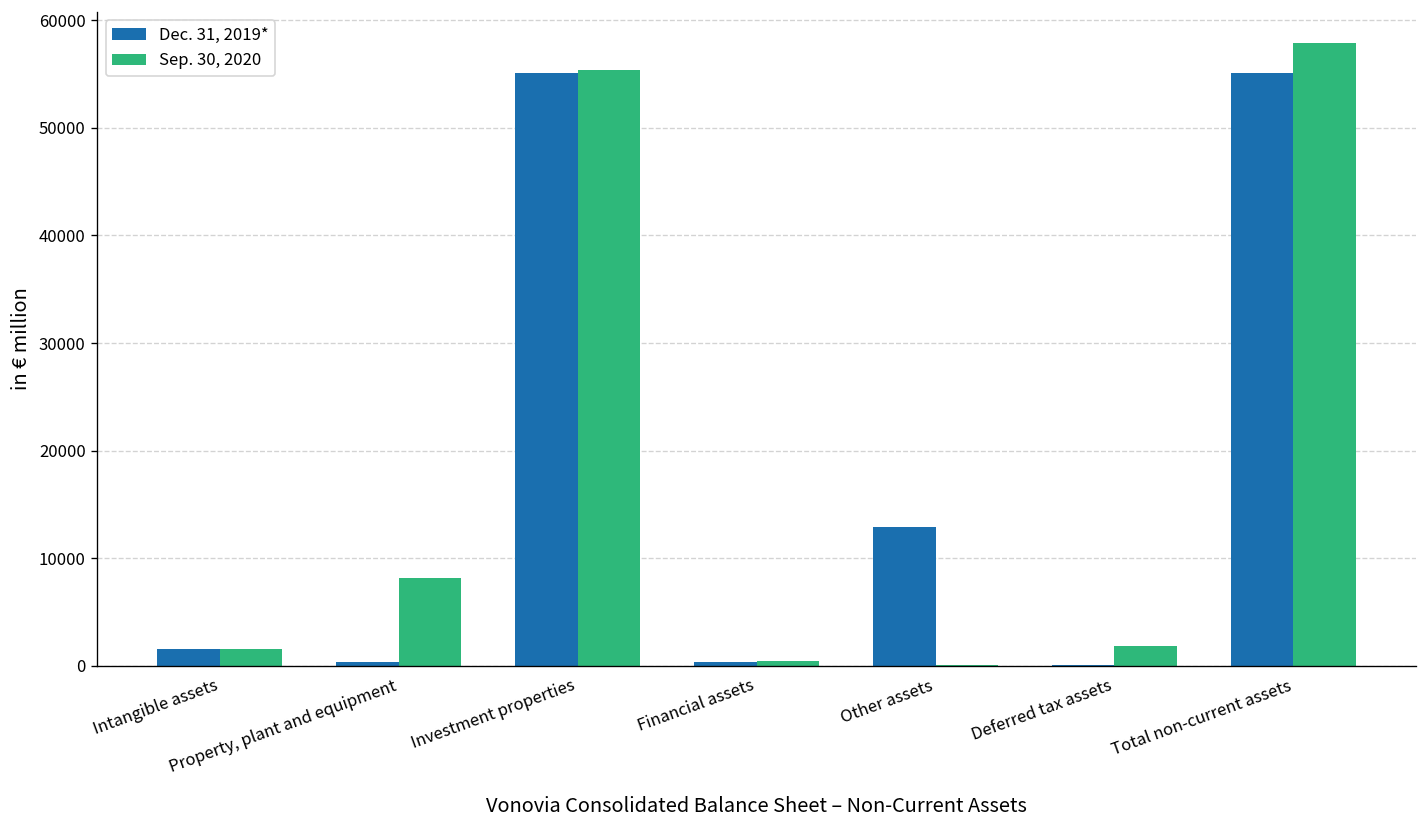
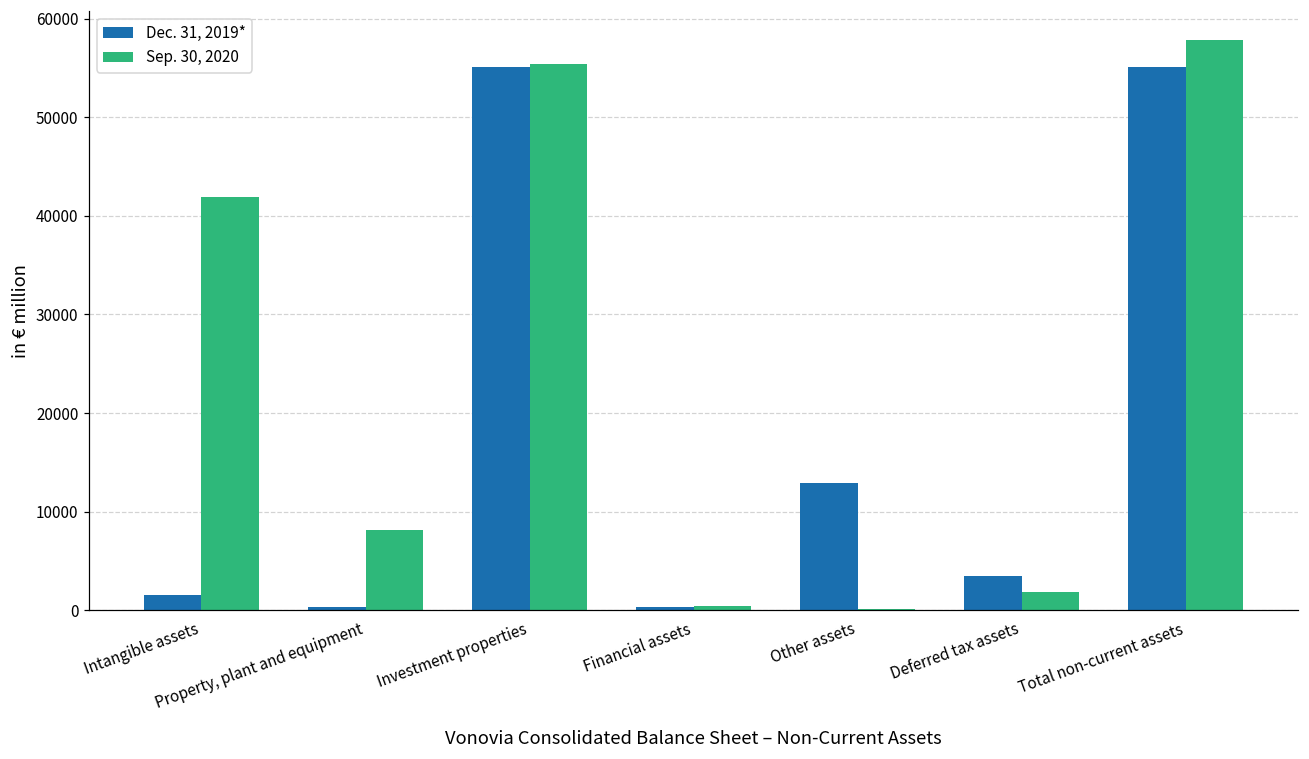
  {
    "Dec. 31, 2019*": {
      "Intangible assets": 2000,
      "Property, plant and equipment": 0,
      "Investment properties": 55000,
      "Financial assets": 0,
      "Other assets": 13000,
-     "Deferred tax assets": 0,
+     "Deferred tax assets": 3000,
      "Total non-current assets": 55000
    },
    "Sep. 30, 2020": {
-     "Intangible assets": 2000,
+     "Intangible assets": 42000,
      "Property, plant and equipment": 8000,
      "Investment properties": 55000,
      "Financial assets": 0,
      "Deferred tax assets": 2000,
      "Total non-current assets": 58000
    }
  }
